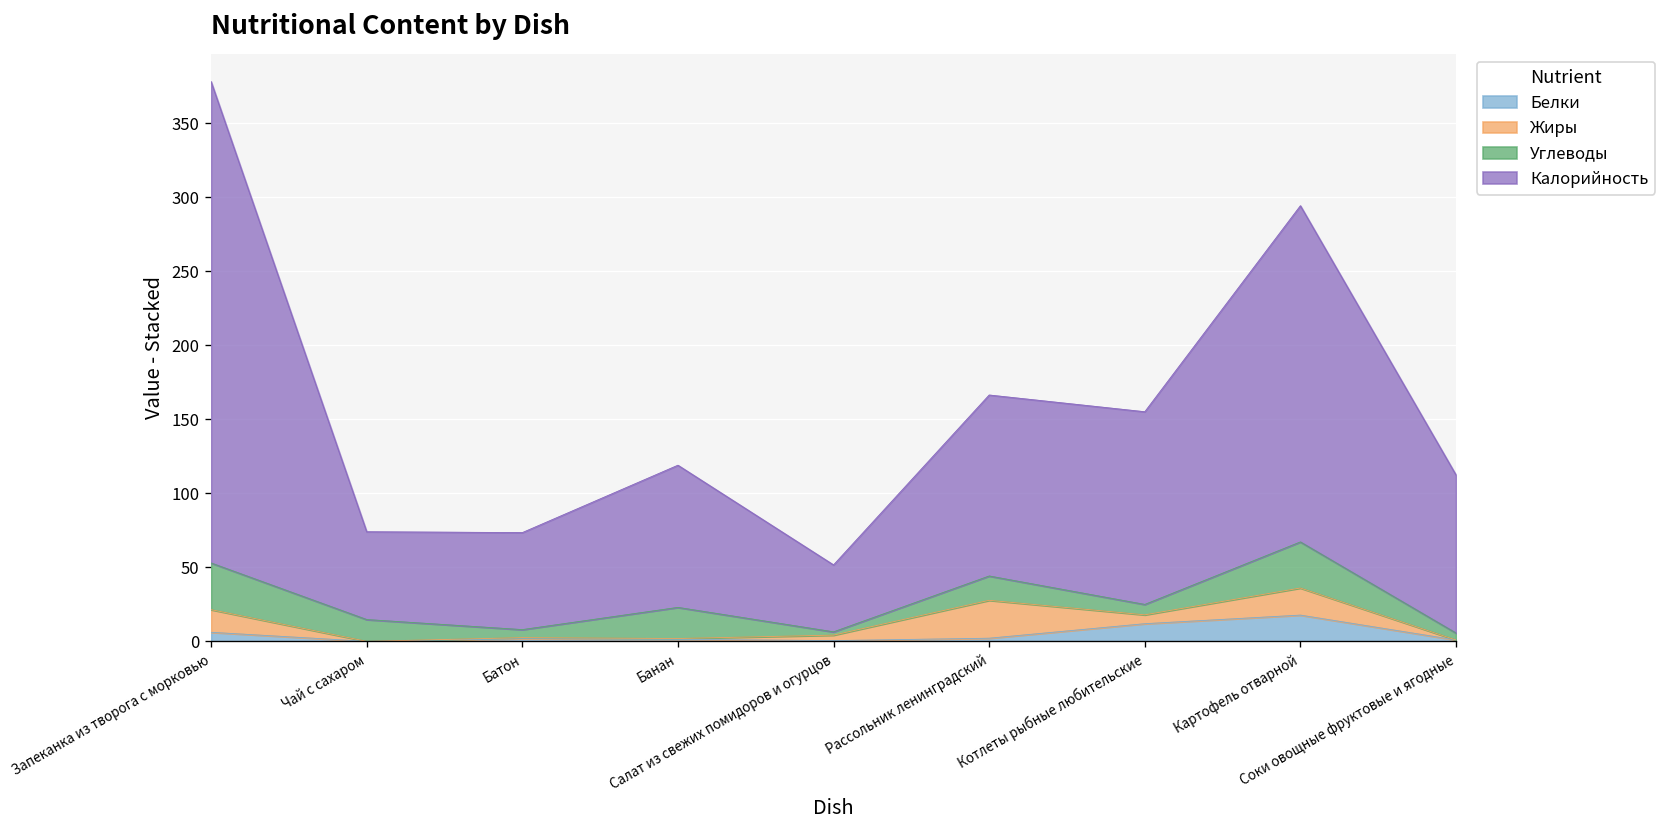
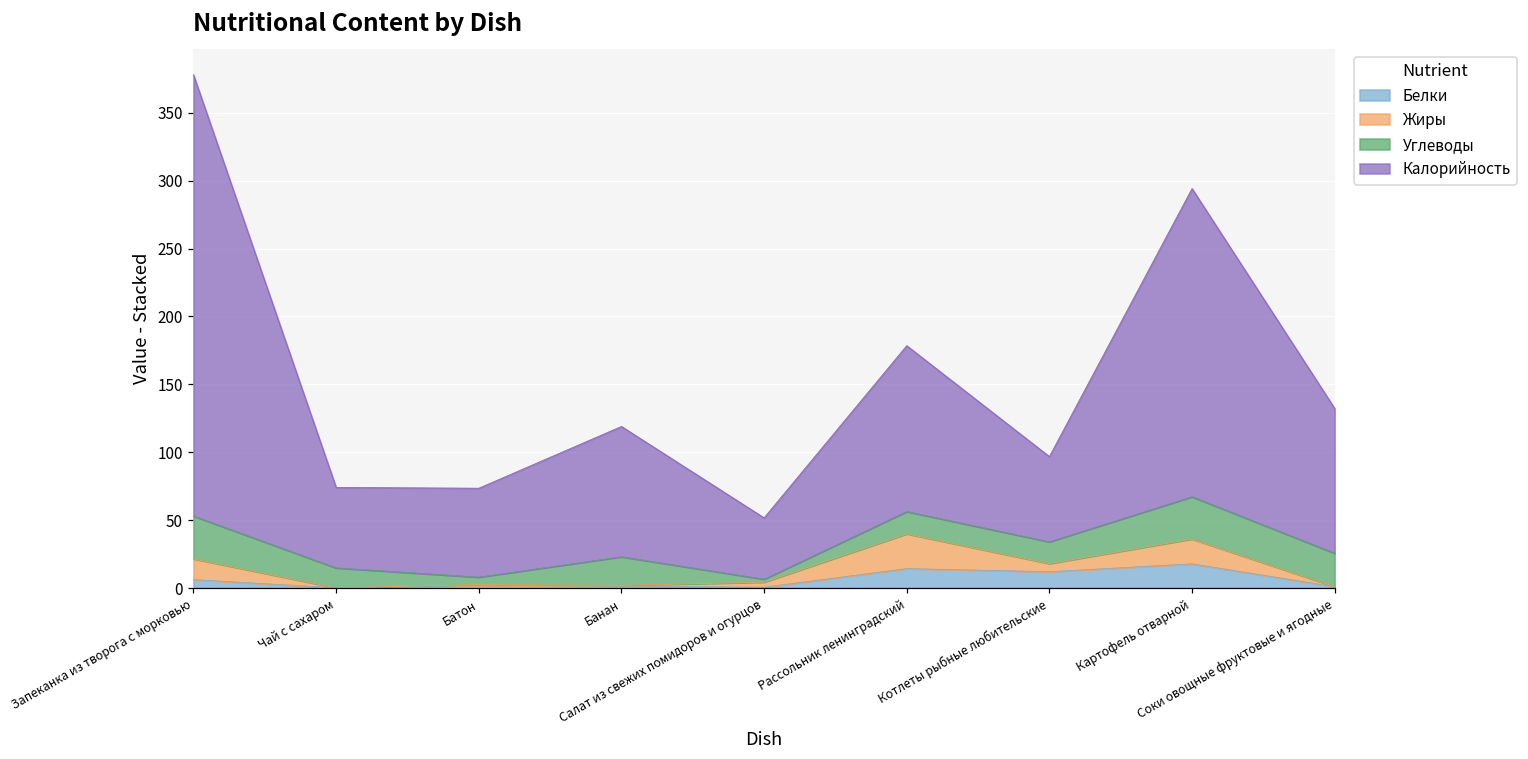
  {
    "Белки": {
      "Запеканка из творога с морковью": 6,
      "Салат из свежих помидоров и огурцов": 1,
-     "Рассольник ленинградский": 2,
+     "Рассольник ленинградский": 14,
      "Котлеты рыбные любительские": 12,
      "Картофель отварной": 18
    },
    "Жиры": {
      "Запеканка из творога с морковью": 15,
      "Салат из свежих помидоров и огурцов": 4,
      "Рассольник ленинградский": 26,
      "Котлеты рыбные любительские": 6,
      "Картофель отварной": 18
    },
    "Углеводы": {
      "Запеканка из творога с морковью": 32,
      "Чай с сахаром": 15,
      "Батон": 5,
      "Банан": 21,
      "Салат из свежих помидоров и огурцов": 2,
      "Рассольник ленинградский": 16,
-     "Котлеты рыбные любительские": 7,
+     "Котлеты рыбные любительские": 16,
      "Картофель отварной": 31,
-     "Соки овощные фруктовые и ягодные": 5
+     "Соки овощные фруктовые и ягодные": 25
    },
    "Калорийность": {
      "Запеканка из творога с морковью": 325,
      "Чай с сахаром": 59,
      "Батон": 66,
      "Банан": 96,
      "Салат из свежих помидоров и огурцов": 45,
      "Рассольник ленинградский": 122,
-     "Котлеты рыбные любительские": 130,
+     "Котлеты рыбные любительские": 63,
      "Картофель отварной": 227,
      "Соки овощные фруктовые и ягодные": 107
    }
  }
